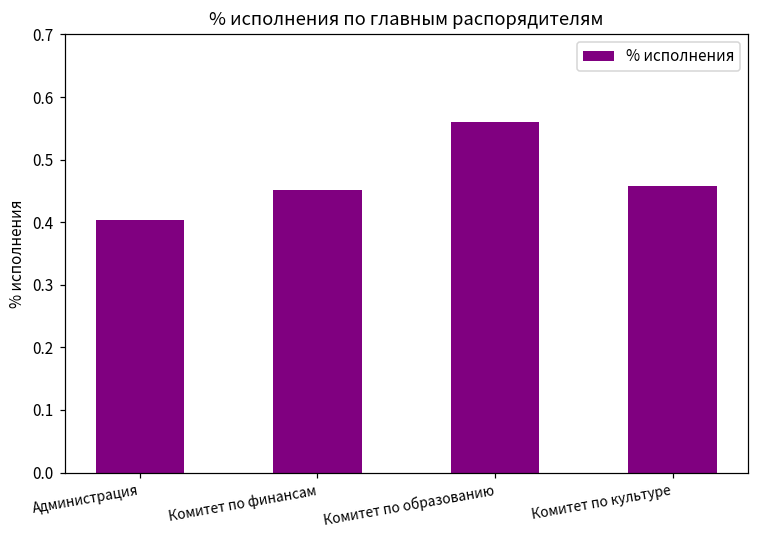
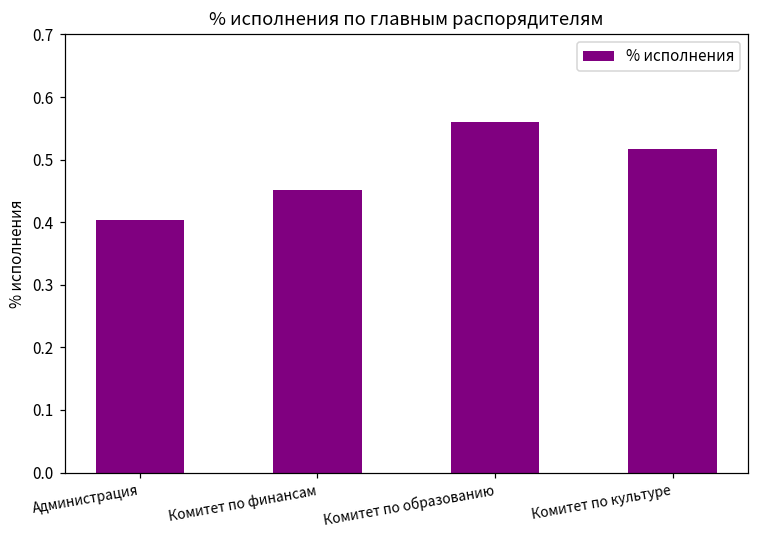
  {
    "Администрация": 0.40,
    "Комитет по финансам": 0.45,
    "Комитет по образованию": 0.56,
-   "Комитет по культуре": 0.46
+   "Комитет по культуре": 0.52
  }
